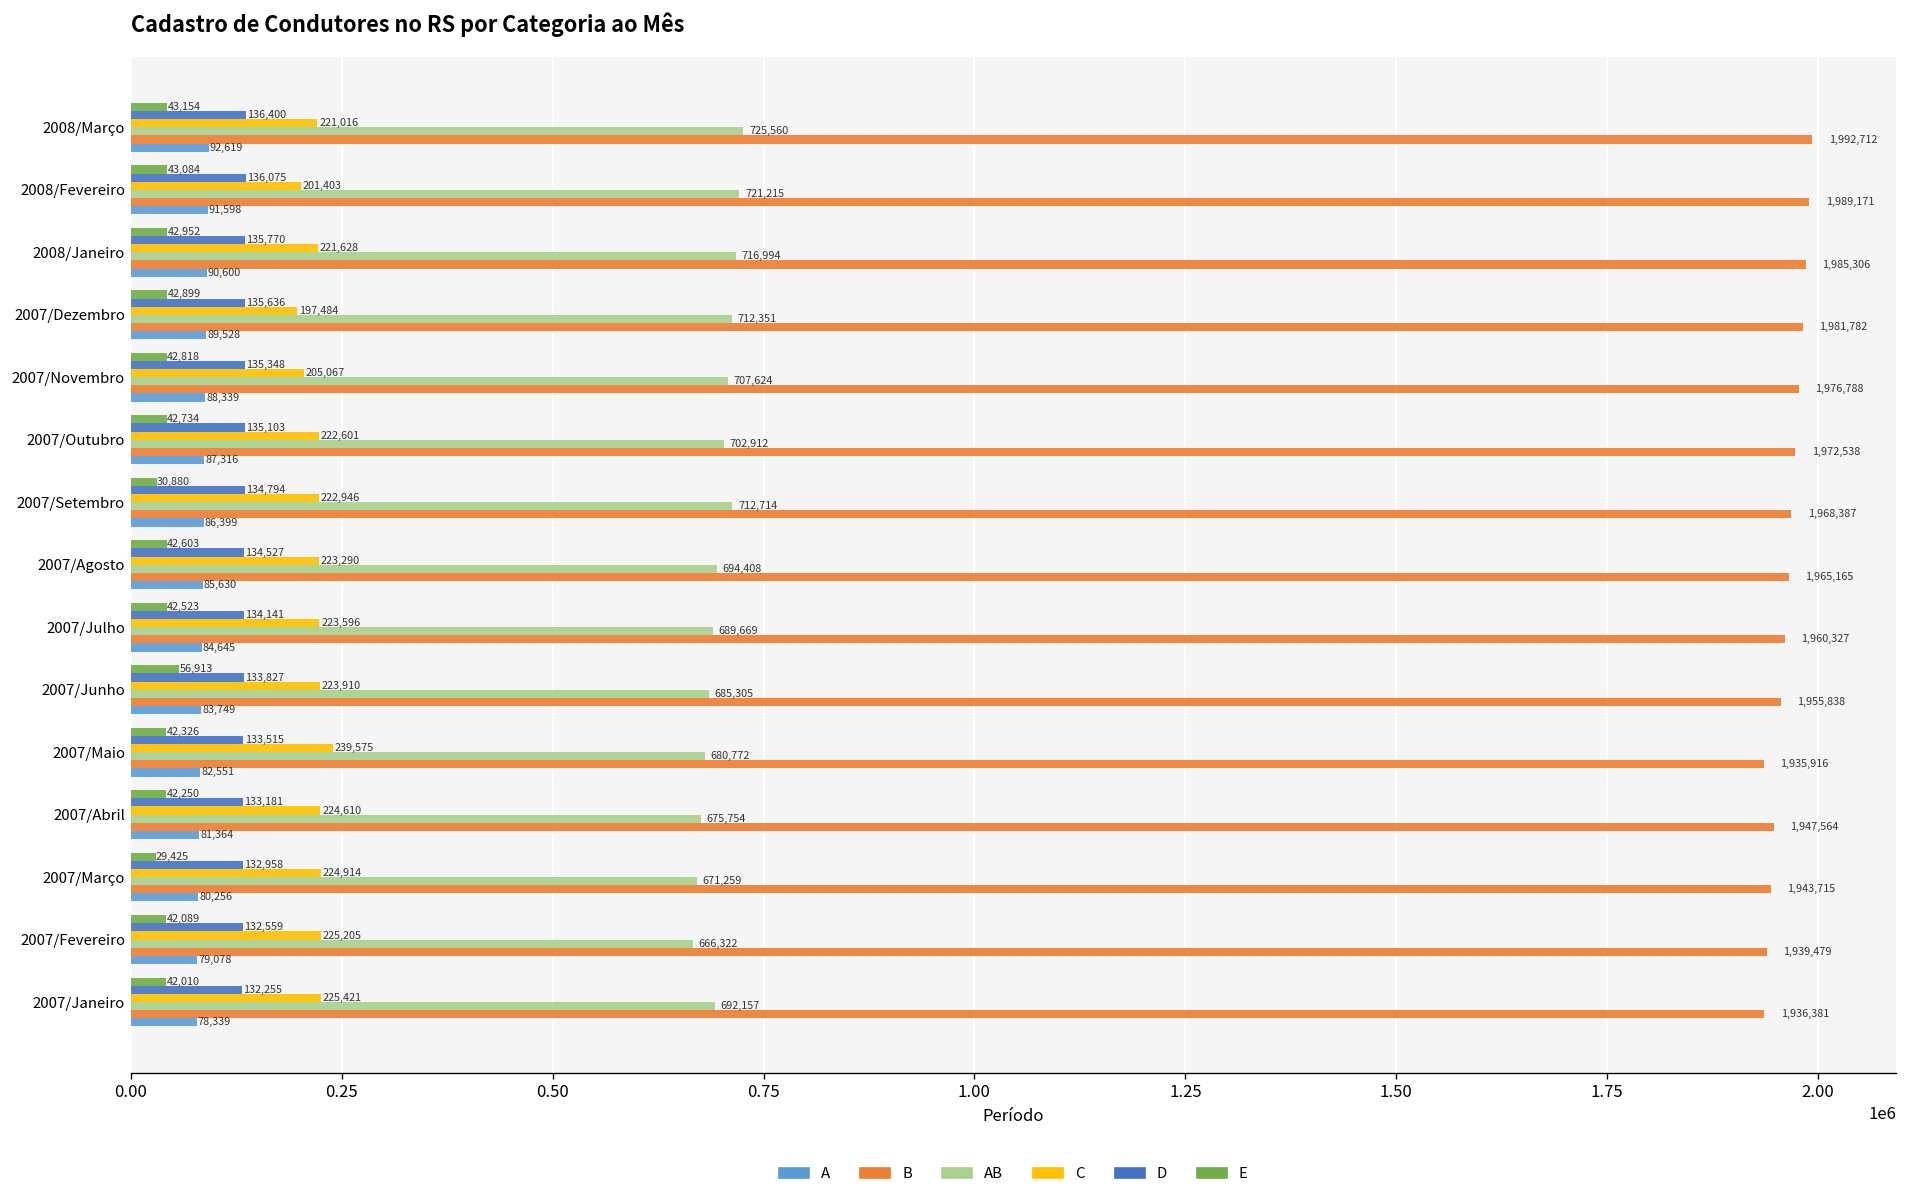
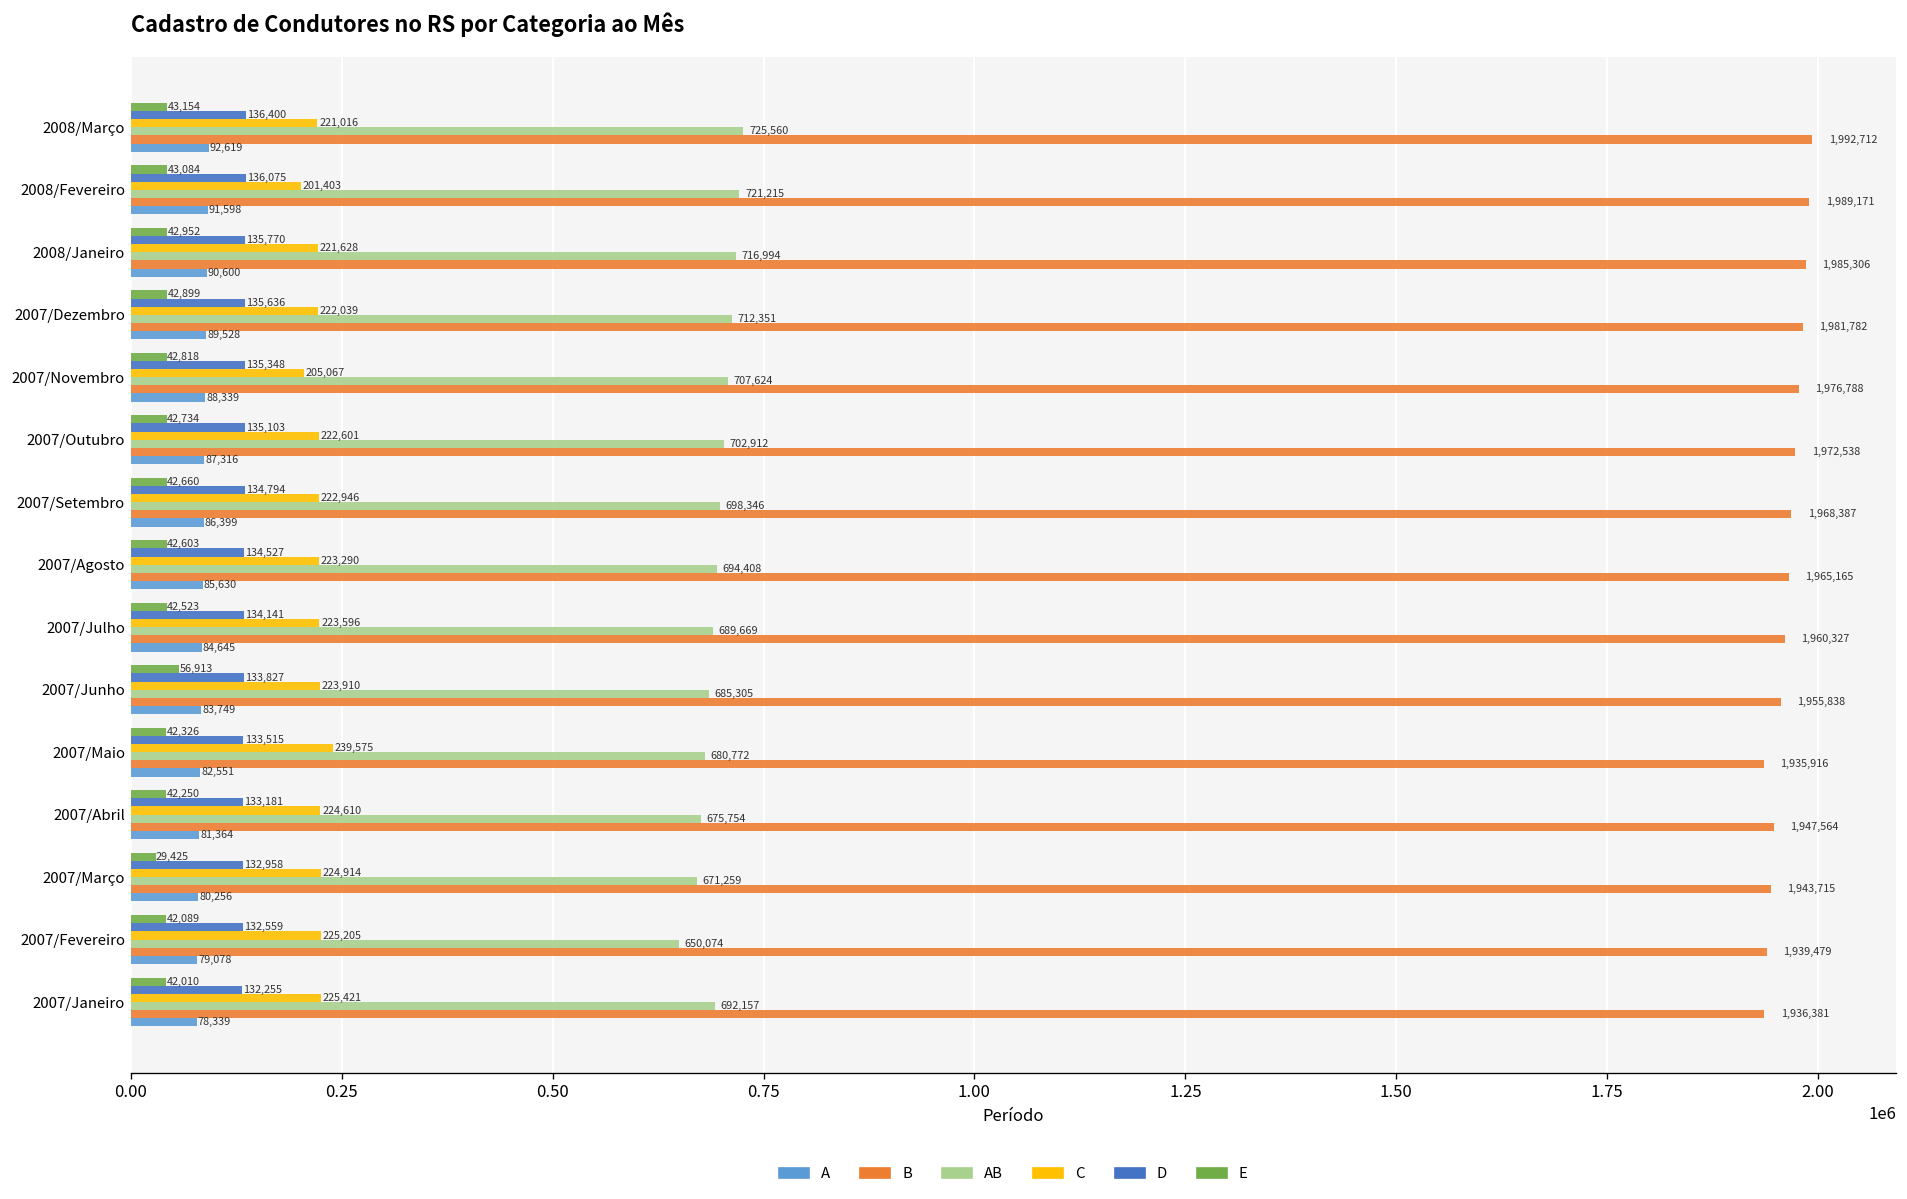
  {
    "B": {
      "2008/Março": "1,992,712",
      "2008/Fevereiro": "1,989,171",
      "2008/Janeiro": "1,985,306",
      "2007/Dezembro": "1,981,782",
      "2007/Novembro": "1,976,788",
      "2007/Outubro": "1,972,538",
      "2007/Setembro": "1,968,387",
      "2007/Agosto": "1,965,165",
      "2007/Julho": "1,960,327",
      "2007/Junho": "1,955,838",
      "2007/Maio": "1,935,916",
      "2007/Abril": "1,947,564",
      "2007/Março": "1,943,715",
      "2007/Fevereiro": "1,939,479",
      "2007/Janeiro": "1,936,381"
    },
    "AB": {
      "2008/Março": "725,560",
      "2008/Fevereiro": "721,215",
      "2008/Janeiro": "716,994",
      "2007/Dezembro": "712,351",
      "2007/Novembro": "707,624",
      "2007/Outubro": "702,912",
-     "2007/Setembro": "712,714",
+     "2007/Setembro": "698,346",
      "2007/Agosto": "694,408",
      "2007/Julho": "689,669",
      "2007/Junho": "685,305",
      "2007/Maio": "680,772",
      "2007/Abril": "675,754",
      "2007/Março": "671,259",
-     "2007/Fevereiro": "666,322",
+     "2007/Fevereiro": "650,074",
      "2007/Janeiro": "692,157"
    },
    "C": {
      "2008/Março": "221,016",
      "2008/Fevereiro": "201,403",
      "2008/Janeiro": "221,628",
-     "2007/Dezembro": "197,484",
+     "2007/Dezembro": "222,039",
      "2007/Novembro": "205,067",
      "2007/Outubro": "222,601",
      "2007/Setembro": "222,946",
      "2007/Agosto": "223,290",
      "2007/Julho": "223,596",
      "2007/Junho": "223,910",
      "2007/Maio": "239,575",
      "2007/Abril": "224,610",
      "2007/Março": "224,914",
      "2007/Fevereiro": "225,205",
      "2007/Janeiro": "225,421"
    },
    "E": {
      "2008/Março": "43,154",
      "2008/Fevereiro": "43,084",
      "2008/Janeiro": "42,952",
      "2007/Dezembro": "42,899",
      "2007/Novembro": "42,818",
      "2007/Outubro": "42,734",
-     "2007/Setembro": "30,880",
+     "2007/Setembro": "42,660",
      "2007/Agosto": "42,603",
      "2007/Julho": "42,523",
      "2007/Junho": "56,913",
      "2007/Maio": "42,326",
      "2007/Abril": "42,250",
      "2007/Março": "29,425",
      "2007/Fevereiro": "42,089",
      "2007/Janeiro": "42,010"
    }
  }
